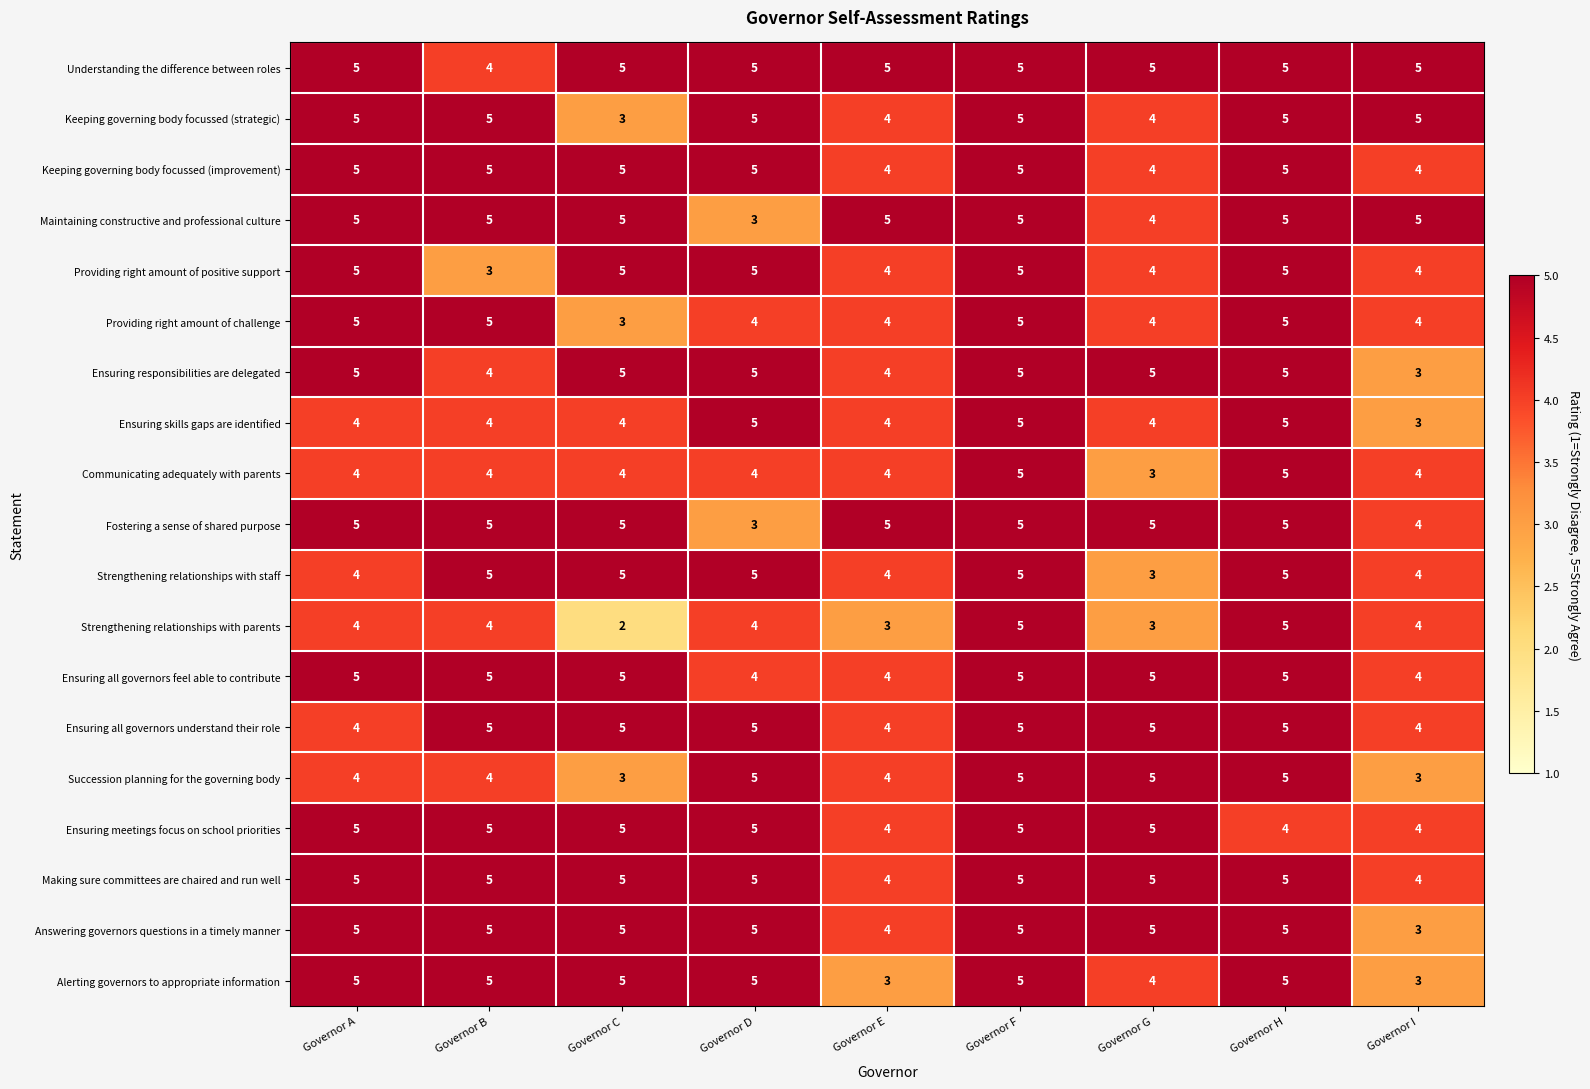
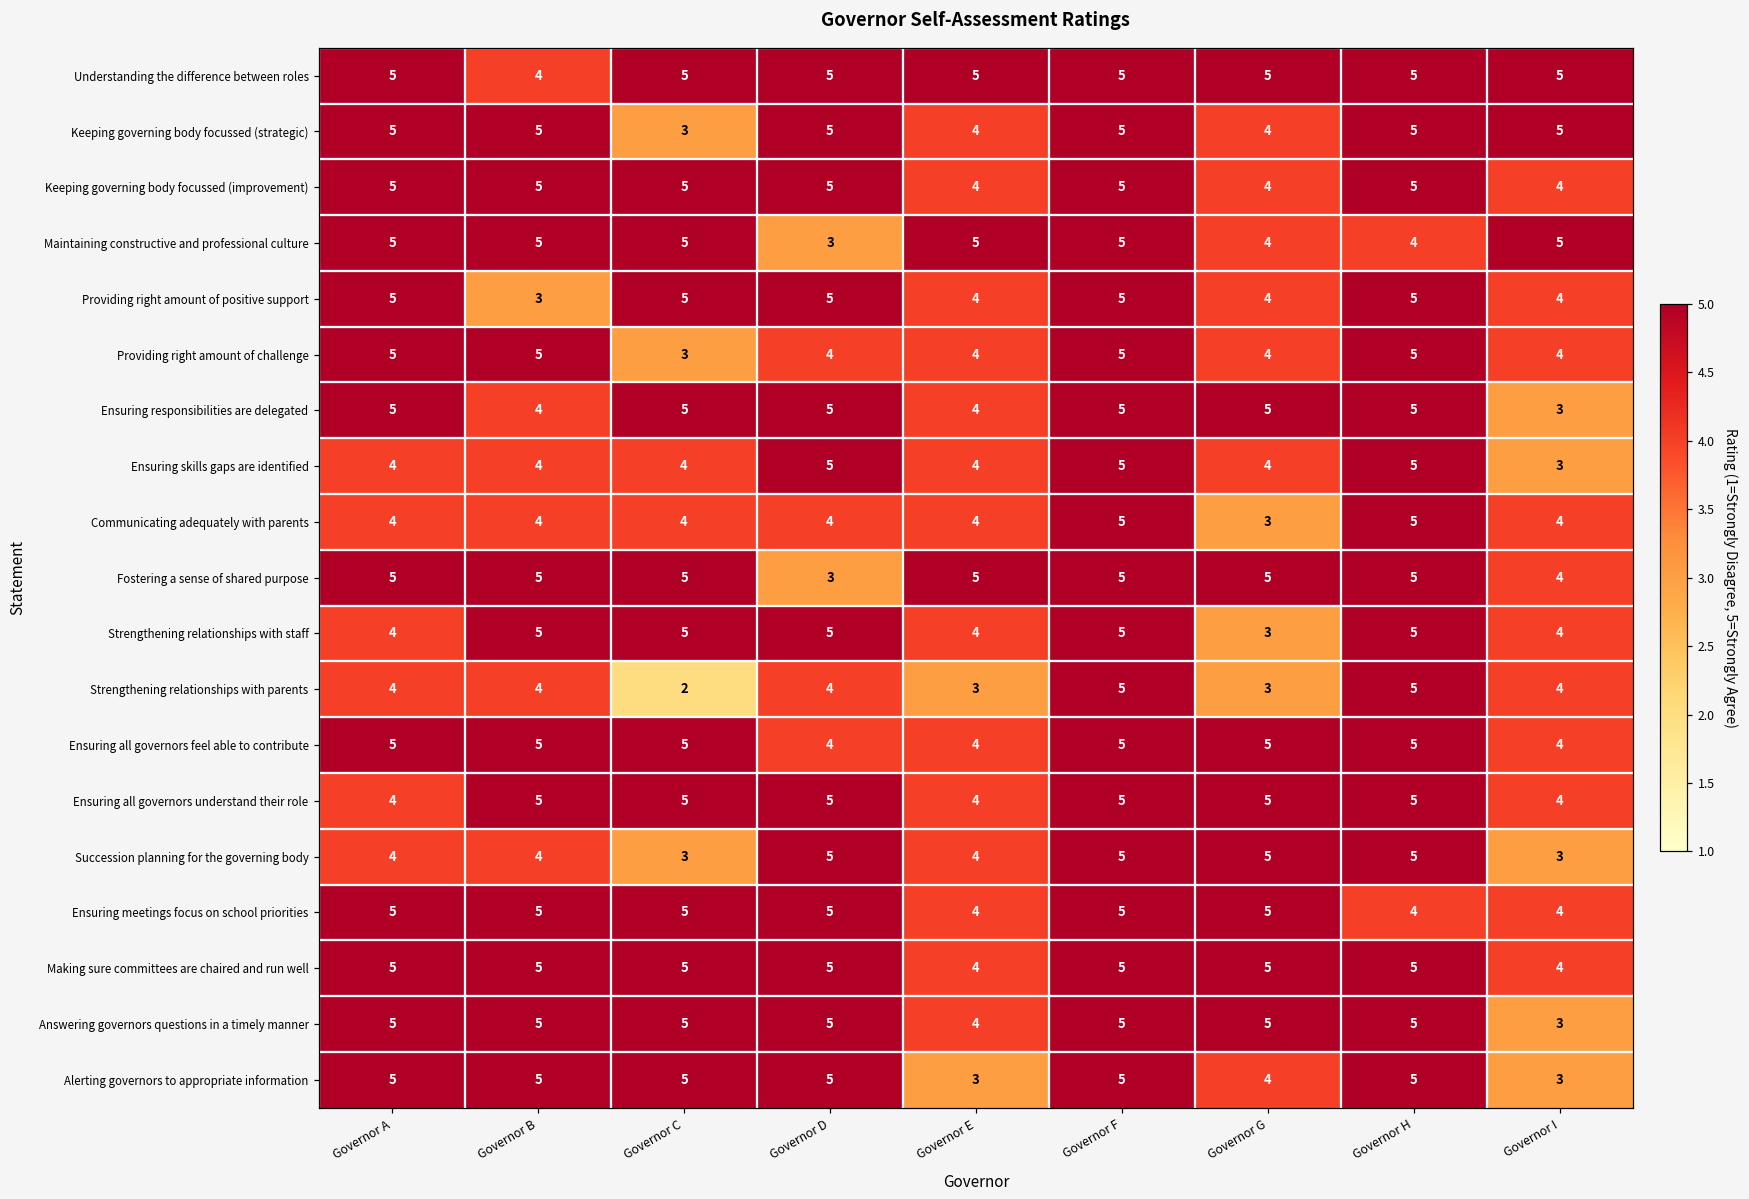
  {
    "Understanding the difference between roles": {
      "Governor A": 5,
      "Governor B": 4,
      "Governor C": 5,
      "Governor D": 5,
      "Governor E": 5,
      "Governor F": 5,
      "Governor G": 5,
      "Governor H": 5,
      "Governor I": 5
    },
    "Keeping governing body focussed (strategic)": {
      "Governor A": 5,
      "Governor B": 5,
      "Governor C": 3,
      "Governor D": 5,
      "Governor E": 4,
      "Governor F": 5,
      "Governor G": 4,
      "Governor H": 5,
      "Governor I": 5
    },
    "Keeping governing body focussed (improvement)": {
      "Governor A": 5,
      "Governor B": 5,
      "Governor C": 5,
      "Governor D": 5,
      "Governor E": 4,
      "Governor F": 5,
      "Governor G": 4,
      "Governor H": 5,
      "Governor I": 4
    },
    "Maintaining constructive and professional culture": {
      "Governor A": 5,
      "Governor B": 5,
      "Governor C": 5,
      "Governor D": 3,
      "Governor E": 5,
      "Governor F": 5,
      "Governor G": 4,
-     "Governor H": 5,
+     "Governor H": 4,
      "Governor I": 5
    },
    "Providing right amount of positive support": {
      "Governor A": 5,
      "Governor B": 3,
      "Governor C": 5,
      "Governor D": 5,
      "Governor E": 4,
      "Governor F": 5,
      "Governor G": 4,
      "Governor H": 5,
      "Governor I": 4
    },
    "Providing right amount of challenge": {
      "Governor A": 5,
      "Governor B": 5,
      "Governor C": 3,
      "Governor D": 4,
      "Governor E": 4,
      "Governor F": 5,
      "Governor G": 4,
      "Governor H": 5,
      "Governor I": 4
    },
    "Ensuring responsibilities are delegated": {
      "Governor A": 5,
      "Governor B": 4,
      "Governor C": 5,
      "Governor D": 5,
      "Governor E": 4,
      "Governor F": 5,
      "Governor G": 5,
      "Governor H": 5,
      "Governor I": 3
    },
    "Ensuring skills gaps are identified": {
      "Governor A": 4,
      "Governor B": 4,
      "Governor C": 4,
      "Governor D": 5,
      "Governor E": 4,
      "Governor F": 5,
      "Governor G": 4,
      "Governor H": 5,
      "Governor I": 3
    },
    "Communicating adequately with parents": {
      "Governor A": 4,
      "Governor B": 4,
      "Governor C": 4,
      "Governor D": 4,
      "Governor E": 4,
      "Governor F": 5,
      "Governor G": 3,
      "Governor H": 5,
      "Governor I": 4
    },
    "Fostering a sense of shared purpose": {
      "Governor A": 5,
      "Governor B": 5,
      "Governor C": 5,
      "Governor D": 3,
      "Governor E": 5,
      "Governor F": 5,
      "Governor G": 5,
      "Governor H": 5,
      "Governor I": 4
    },
    "Strengthening relationships with staff": {
      "Governor A": 4,
      "Governor B": 5,
      "Governor C": 5,
      "Governor D": 5,
      "Governor E": 4,
      "Governor F": 5,
      "Governor G": 3,
      "Governor H": 5,
      "Governor I": 4
    },
    "Strengthening relationships with parents": {
      "Governor A": 4,
      "Governor B": 4,
      "Governor C": 2,
      "Governor D": 4,
      "Governor E": 3,
      "Governor F": 5,
      "Governor G": 3,
      "Governor H": 5,
      "Governor I": 4
    },
    "Ensuring all governors feel able to contribute": {
      "Governor A": 5,
      "Governor B": 5,
      "Governor C": 5,
      "Governor D": 4,
      "Governor E": 4,
      "Governor F": 5,
      "Governor G": 5,
      "Governor H": 5,
      "Governor I": 4
    },
    "Ensuring all governors understand their role": {
      "Governor A": 4,
      "Governor B": 5,
      "Governor C": 5,
      "Governor D": 5,
      "Governor E": 4,
      "Governor F": 5,
      "Governor G": 5,
      "Governor H": 5,
      "Governor I": 4
    },
    "Succession planning for the governing body": {
      "Governor A": 4,
      "Governor B": 4,
      "Governor C": 3,
      "Governor D": 5,
      "Governor E": 4,
      "Governor F": 5,
      "Governor G": 5,
      "Governor H": 5,
      "Governor I": 3
    },
    "Ensuring meetings focus on school priorities": {
      "Governor A": 5,
      "Governor B": 5,
      "Governor C": 5,
      "Governor D": 5,
      "Governor E": 4,
      "Governor F": 5,
      "Governor G": 5,
      "Governor H": 4,
      "Governor I": 4
    },
    "Making sure committees are chaired and run well": {
      "Governor A": 5,
      "Governor B": 5,
      "Governor C": 5,
      "Governor D": 5,
      "Governor E": 4,
      "Governor F": 5,
      "Governor G": 5,
      "Governor H": 5,
      "Governor I": 4
    },
    "Answering governors questions in a timely manner": {
      "Governor A": 5,
      "Governor B": 5,
      "Governor C": 5,
      "Governor D": 5,
      "Governor E": 4,
      "Governor F": 5,
      "Governor G": 5,
      "Governor H": 5,
      "Governor I": 3
    },
    "Alerting governors to appropriate information": {
      "Governor A": 5,
      "Governor B": 5,
      "Governor C": 5,
      "Governor D": 5,
      "Governor E": 3,
      "Governor F": 5,
      "Governor G": 4,
      "Governor H": 5,
      "Governor I": 3
    }
  }
